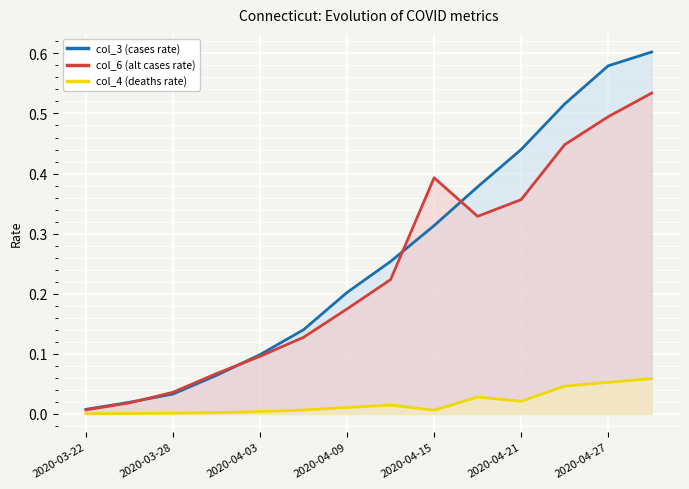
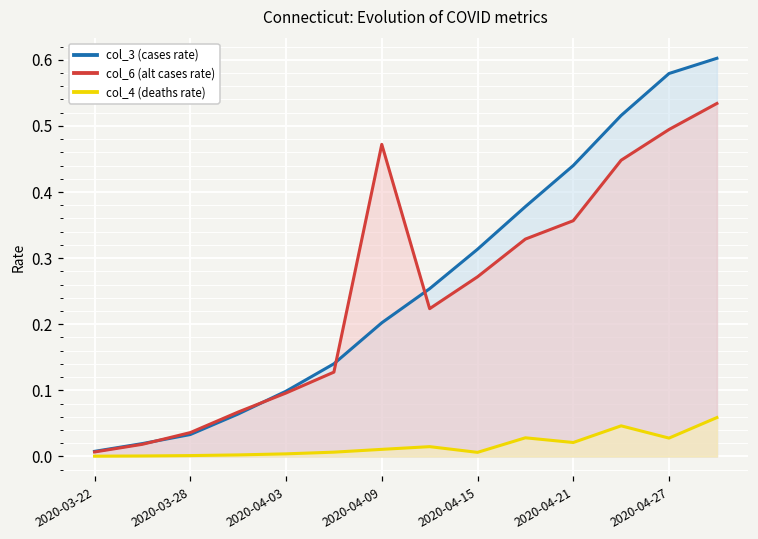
  {
    "col_3 (cases rate)": {
      "2020-04-09": 0.20,
      "2020-04-15": 0.31,
      "2020-04-21": 0.44,
      "2020-04-27": 0.58
    },
    "col_6 (alt cases rate)": {
-     "2020-04-09": 0.17,
-     "2020-04-15": 0.39,
+     "2020-04-09": 0.47,
+     "2020-04-15": 0.27,
      "2020-04-21": 0.36,
      "2020-04-27": 0.49
    },
    "col_4 (deaths rate)": {
      "2020-03-22": 0.00,
      "2020-03-28": 0.00,
      "2020-04-03": 0.00,
      "2020-04-09": 0.01,
      "2020-04-15": 0.01,
      "2020-04-21": 0.02,
-     "2020-04-27": 0.05
+     "2020-04-27": 0.03
    }
  }
